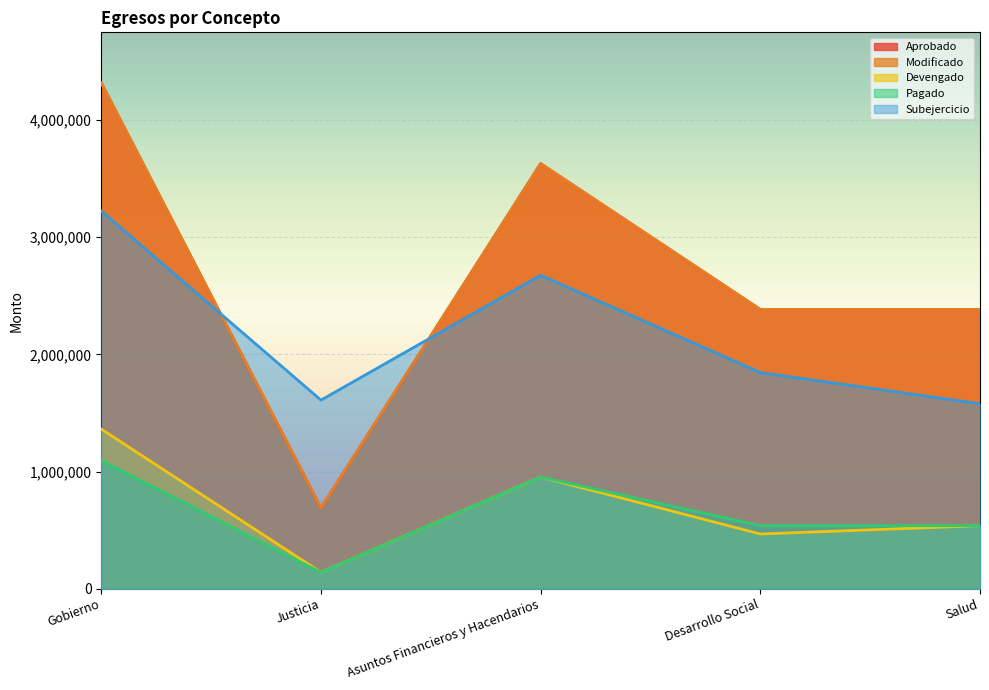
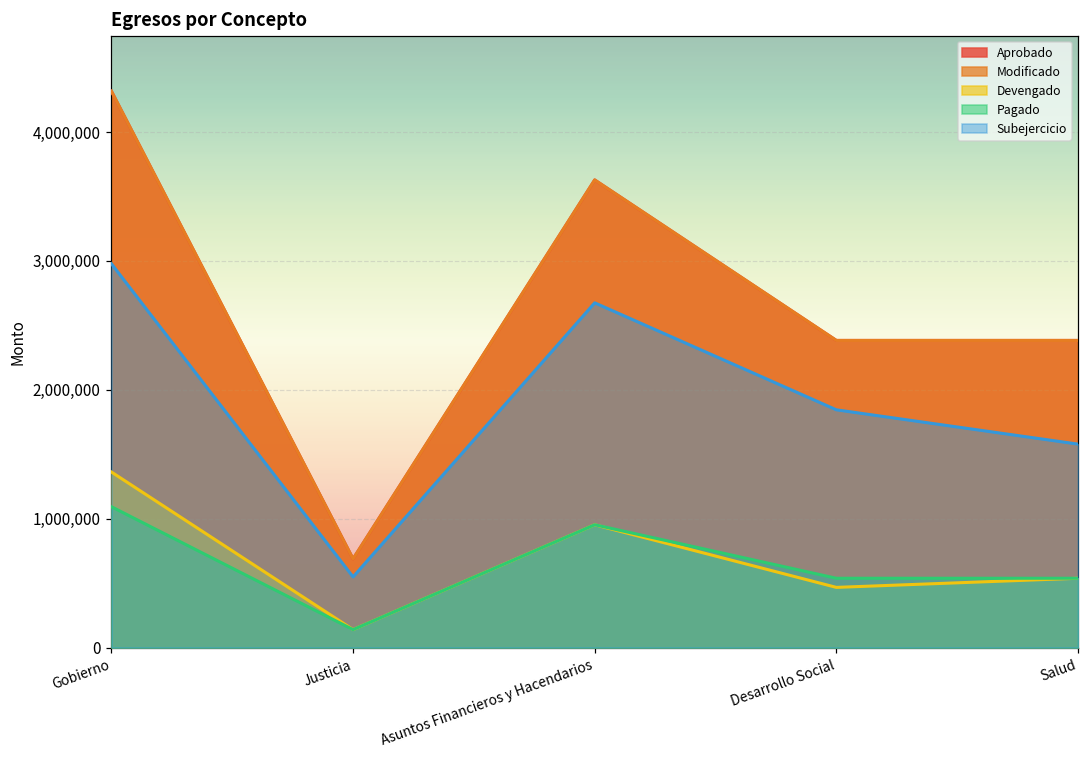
  {
    "Modificado": {
      "Gobierno": "4,320,000",
      "Justicia": "690,000",
      "Asuntos Financieros y Hacendarios": "3,630,000",
      "Desarrollo Social": "2,380,000",
      "Salud": "2,380,000"
    },
    "Devengado": {
      "Gobierno": "1,360,000",
      "Desarrollo Social": "470,000"
    },
    "Pagado": {
      "Gobierno": "1,090,000",
      "Desarrollo Social": "540,000"
    },
    "Subejercicio": {
-     "Gobierno": "3,220,000",
-     "Justicia": "1,610,000",
+     "Gobierno": "2,980,000",
+     "Justicia": "550,000",
      "Asuntos Financieros y Hacendarios": "2,670,000",
      "Desarrollo Social": "1,850,000",
      "Salud": "1,580,000"
    }
  }
